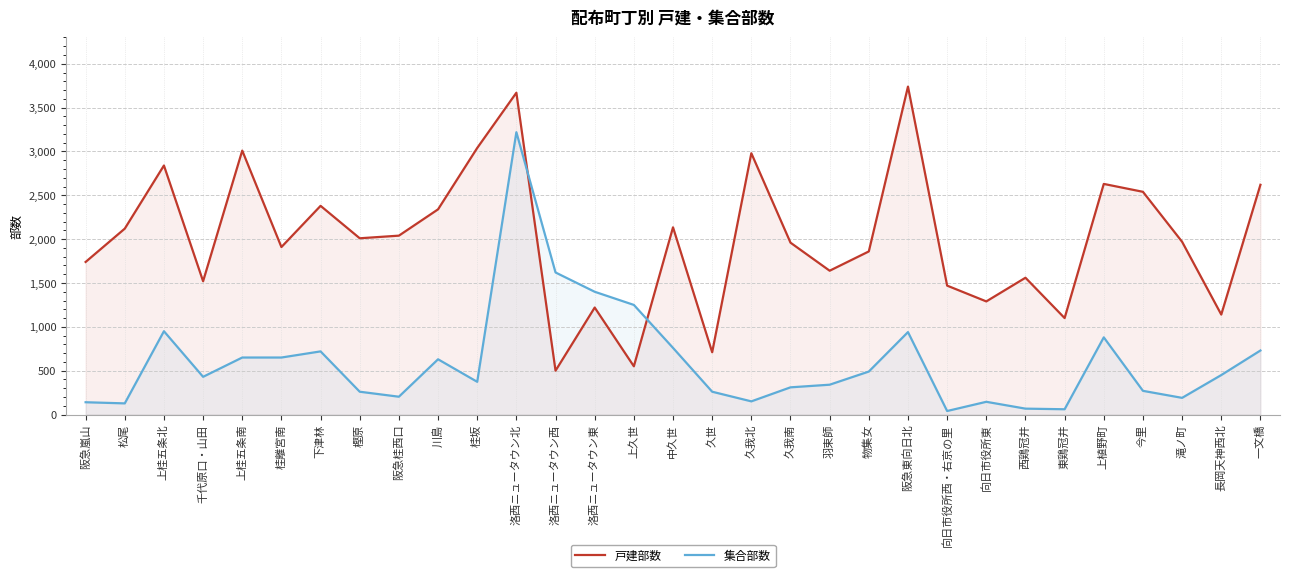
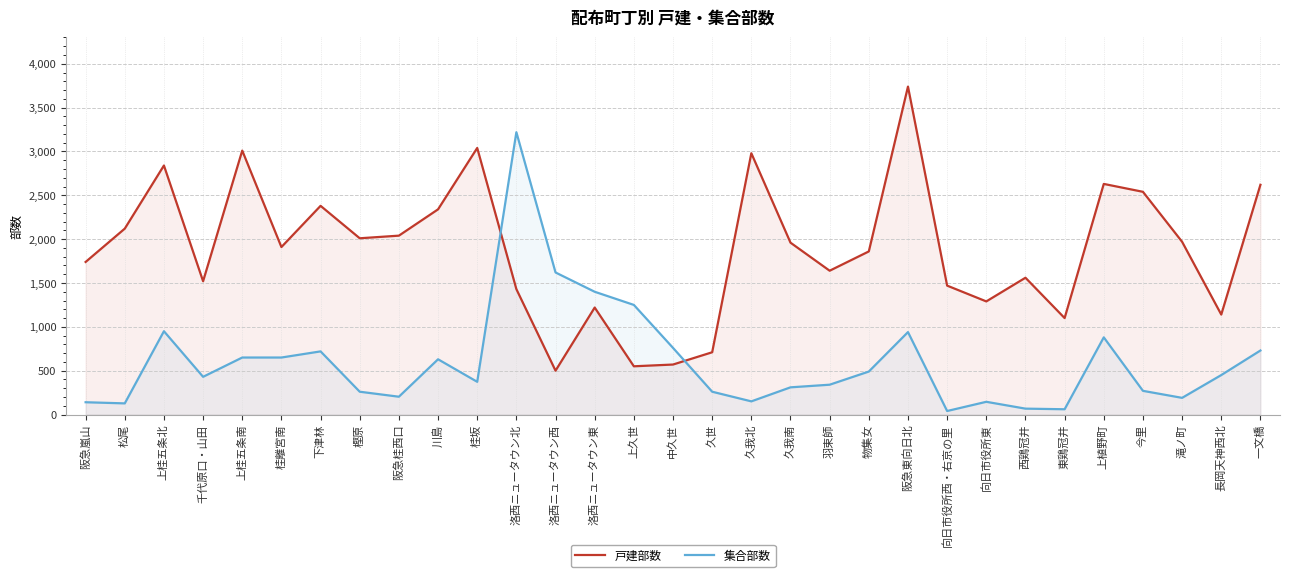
  {
    "戸建部数": {
      "阪急嵐山": "1,700",
      "松尾": "2,100",
      "上桂五条北": "2,800",
      "千代原口・山田": "1,500",
      "上桂五条南": "3,000",
      "桂離宮南": "1,900",
      "下津林": "2,400",
      "樫原": "2,000",
      "阪急桂西口": "2,000",
      "川島": "2,300",
      "桂坂": "3,000",
-     "洛西ニュータウン北": "3,700",
+     "洛西ニュータウン北": "1,400",
      "洛西ニュータウン西": "500",
      "洛西ニュータウン東": "1,200",
      "上久世": "600",
-     "中久世": "2,100",
+     "中久世": "600",
      "久世": "700",
      "久我北": "3,000",
      "久我南": "2,000",
      "羽束師": "1,600",
      "物集女": "1,900",
      "阪急東向日北": "3,700",
      "向日市役所西・右京の里": "1,500",
      "向日市役所東": "1,300",
      "西鶏冠井": "1,600",
      "東鶏冠井": "1,100",
      "上植野町": "2,600",
      "今里": "2,500",
      "滝ノ町": "2,000",
      "長岡天神西北": "1,100",
      "一文橋": "2,600"
    },
    "集合部数": {
      "阪急嵐山": "100",
      "松尾": "100",
      "上桂五条北": "1,000",
      "千代原口・山田": "400",
      "上桂五条南": "700",
      "桂離宮南": "700",
      "下津林": "700",
      "樫原": "300",
      "阪急桂西口": "200",
      "川島": "600",
      "桂坂": "400",
      "洛西ニュータウン北": "3,200",
      "洛西ニュータウン西": "1,600",
      "洛西ニュータウン東": "1,400",
      "上久世": "1,300",
      "中久世": "800",
      "久世": "300",
      "久我北": "200",
      "久我南": "300",
      "羽束師": "300",
      "物集女": "500",
      "阪急東向日北": "900",
      "向日市役所西・右京の里": "0",
      "向日市役所東": "100",
      "西鶏冠井": "100",
      "東鶏冠井": "100",
      "上植野町": "900",
      "今里": "300",
      "滝ノ町": "200",
      "長岡天神西北": "500",
      "一文橋": "700"
    }
  }
